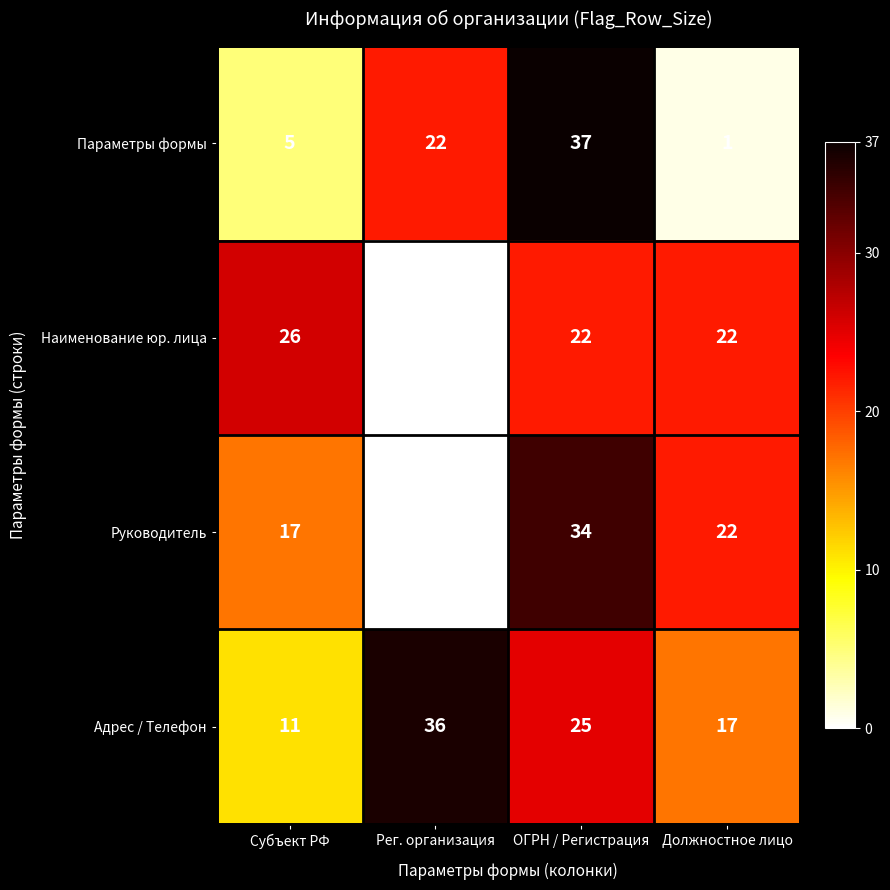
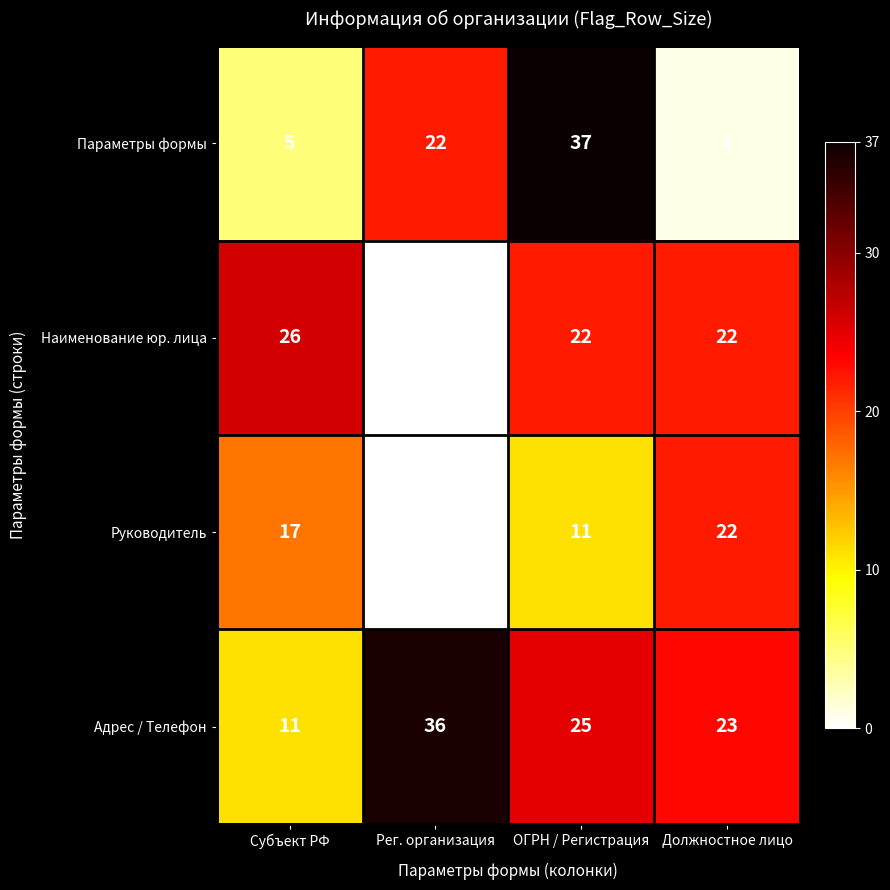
  {
    "Параметры формы": {
      "Субъект РФ": 5,
      "Рег. организация": 22,
      "ОГРН / Регистрация": 37
    },
    "Наименование юр. лица": {
      "Субъект РФ": 26,
      "ОГРН / Регистрация": 22,
      "Должностное лицо": 22
    },
    "Руководитель": {
      "Субъект РФ": 17,
-     "ОГРН / Регистрация": 34,
+     "ОГРН / Регистрация": 11,
      "Должностное лицо": 22
    },
    "Адрес / Телефон": {
      "Субъект РФ": 11,
      "Рег. организация": 36,
      "ОГРН / Регистрация": 25,
-     "Должностное лицо": 17
+     "Должностное лицо": 23
    }
  }
